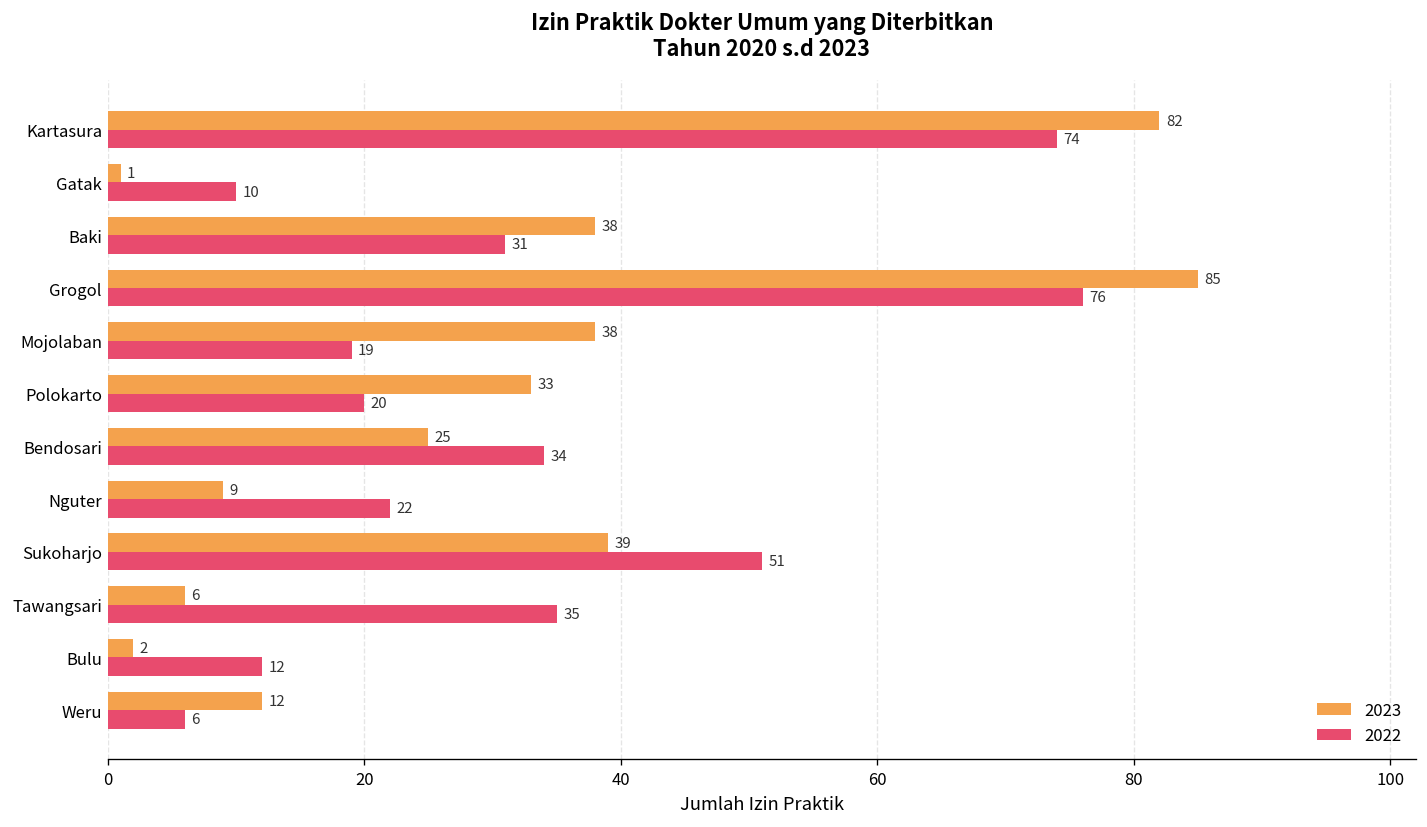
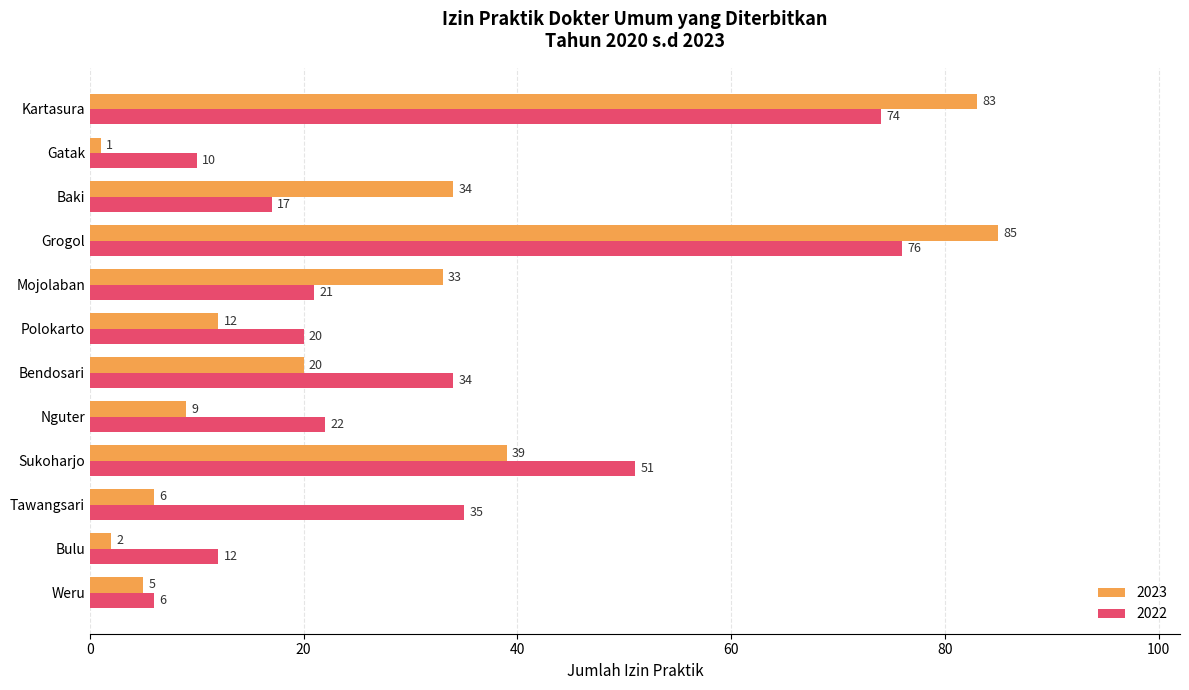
  {
    "2023": {
-     "Kartasura": 82,
+     "Kartasura": 83,
      "Gatak": 1,
-     "Baki": 38,
+     "Baki": 34,
      "Grogol": 85,
-     "Mojolaban": 38,
-     "Polokarto": 33,
-     "Bendosari": 25,
+     "Mojolaban": 33,
+     "Polokarto": 12,
+     "Bendosari": 20,
      "Nguter": 9,
      "Sukoharjo": 39,
      "Tawangsari": 6,
      "Bulu": 2,
-     "Weru": 12
+     "Weru": 5
    },
    "2022": {
      "Kartasura": 74,
      "Gatak": 10,
-     "Baki": 31,
+     "Baki": 17,
      "Grogol": 76,
-     "Mojolaban": 19,
+     "Mojolaban": 21,
      "Polokarto": 20,
      "Bendosari": 34,
      "Nguter": 22,
      "Sukoharjo": 51,
      "Tawangsari": 35,
      "Bulu": 12,
      "Weru": 6
    }
  }
